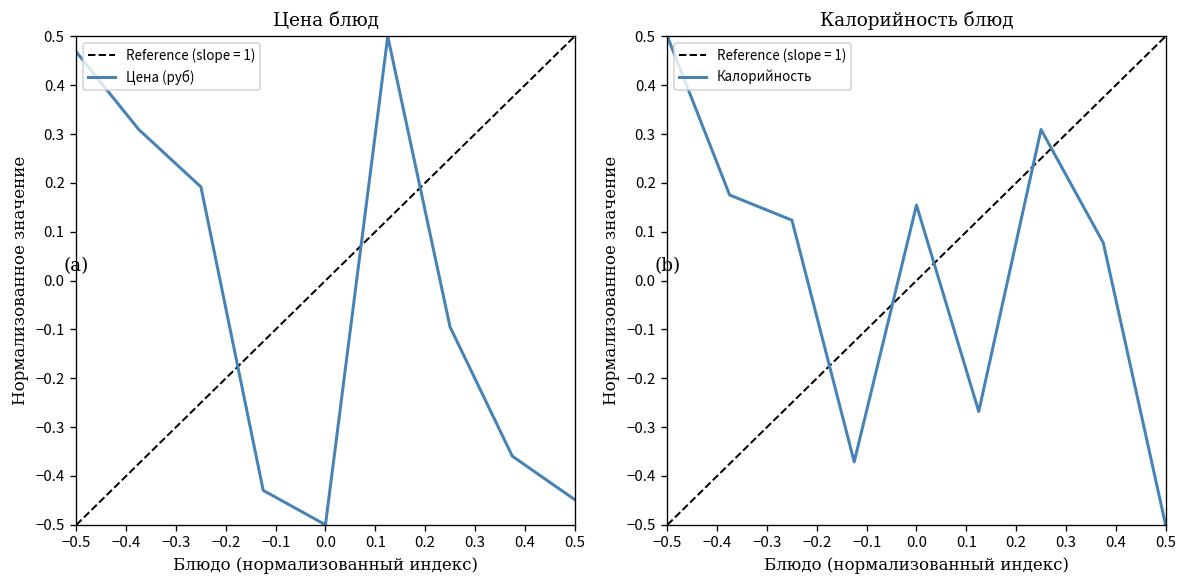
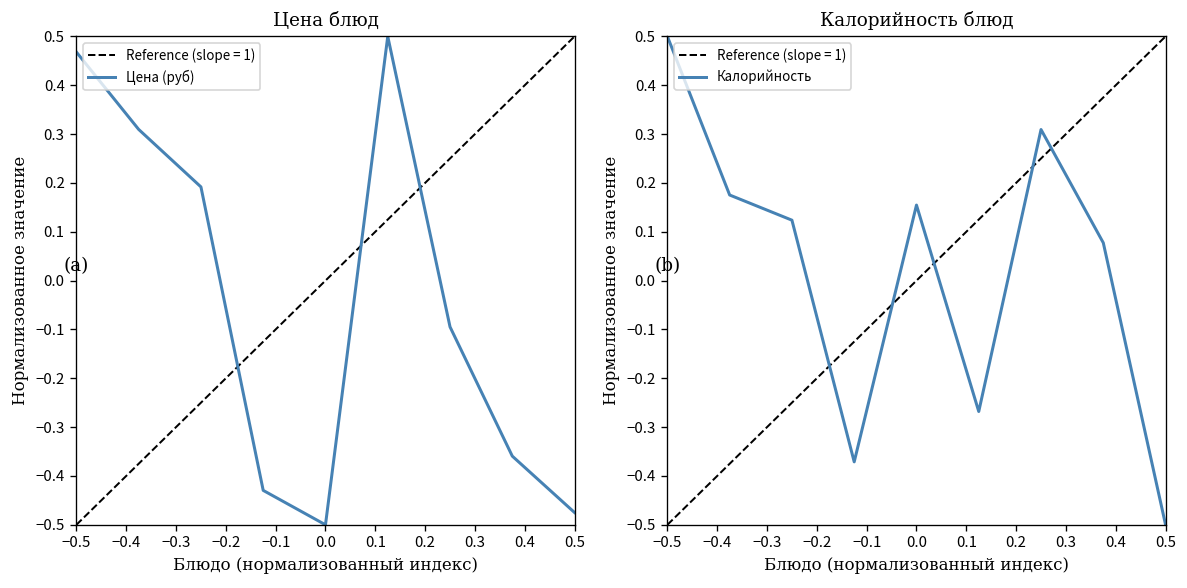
  {
    "Цена блюд": {
      "Reference (slope = 1)": {
        "−0.5": -0.50,
        "0.5": 0.50
      },
      "Цена (руб)": {
        "−0.5": 0.47,
        "0.0": -0.50,
-       "0.5": -0.45
+       "0.5": -0.47
      }
    },
    "Калорийность блюд": {
      "Reference (slope = 1)": {
        "−0.5": -0.50,
        "0.5": 0.50
      },
      "Калорийность": {
        "−0.5": 0.50,
        "0.0": 0.15,
        "0.5": -0.50
      }
    }
  }
